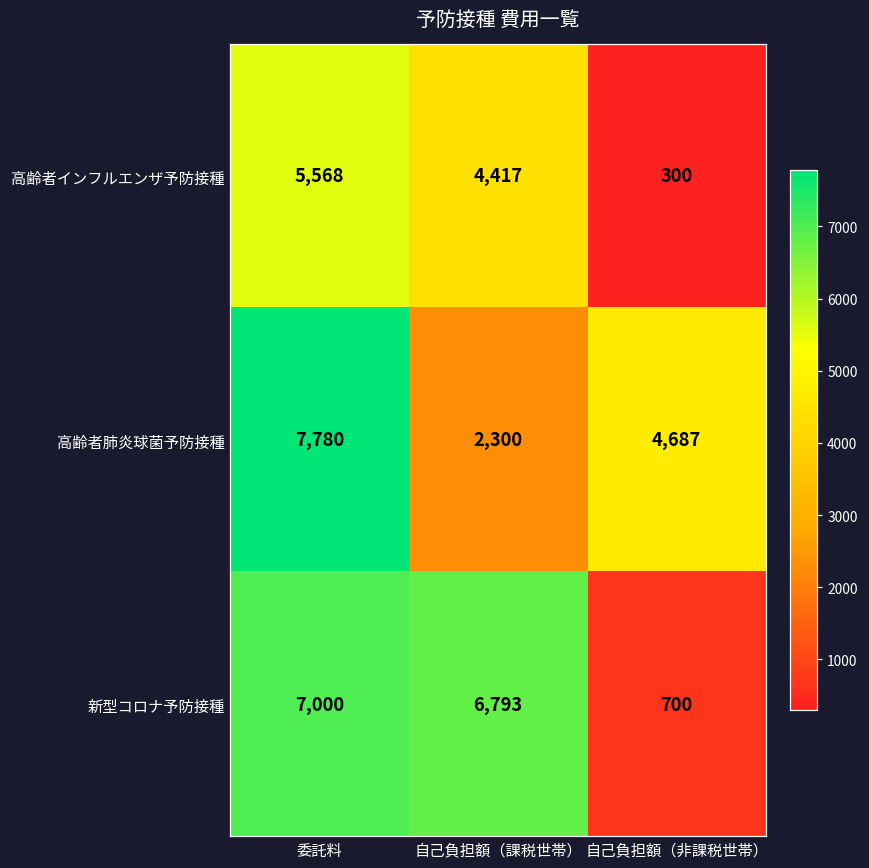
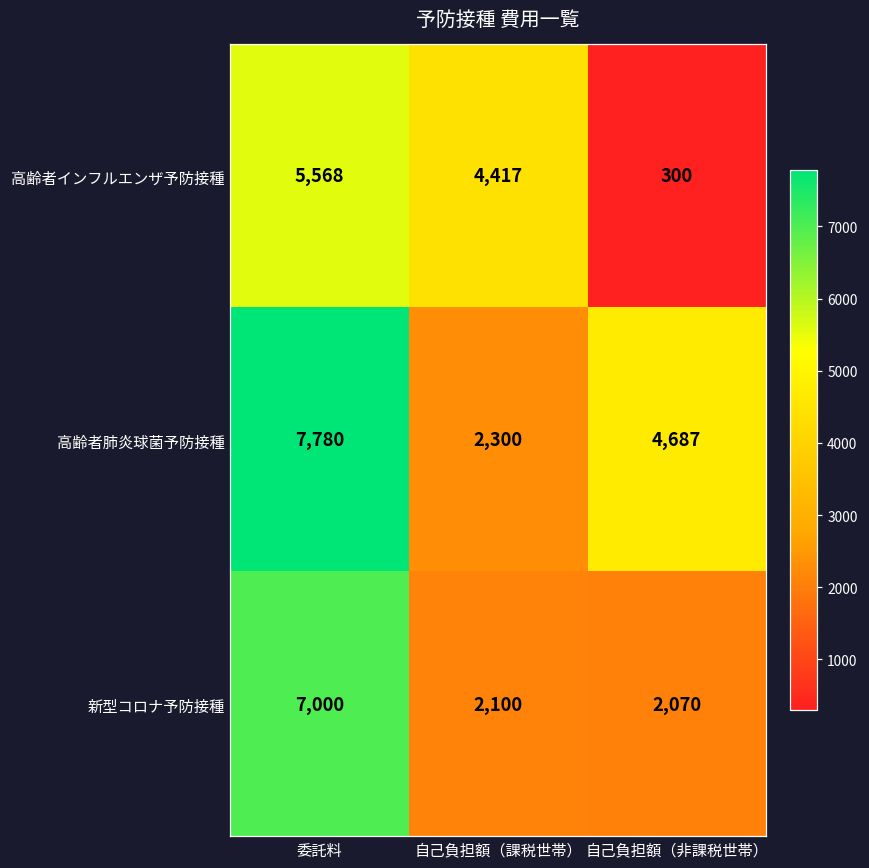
  {
    "高齢者インフルエンザ予防接種": {
      "委託料": "5,568",
      "自己負担額（課税世帯）": "4,417",
      "自己負担額（非課税世帯）": "300"
    },
    "高齢者肺炎球菌予防接種": {
      "委託料": "7,780",
      "自己負担額（課税世帯）": "2,300",
      "自己負担額（非課税世帯）": "4,687"
    },
    "新型コロナ予防接種": {
      "委託料": "7,000",
-     "自己負担額（課税世帯）": "6,793",
-     "自己負担額（非課税世帯）": "700"
+     "自己負担額（課税世帯）": "2,100",
+     "自己負担額（非課税世帯）": "2,070"
    }
  }
